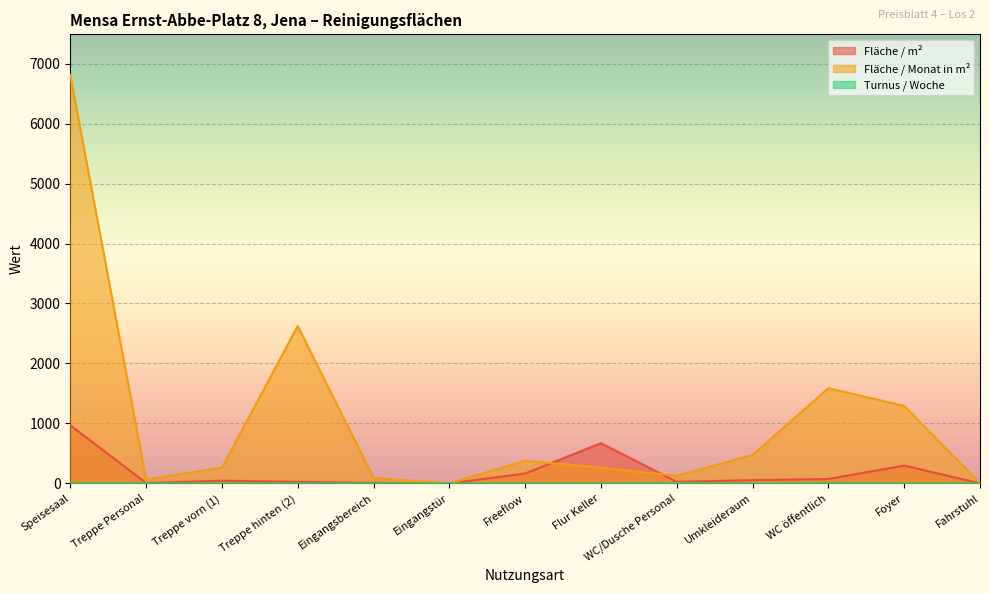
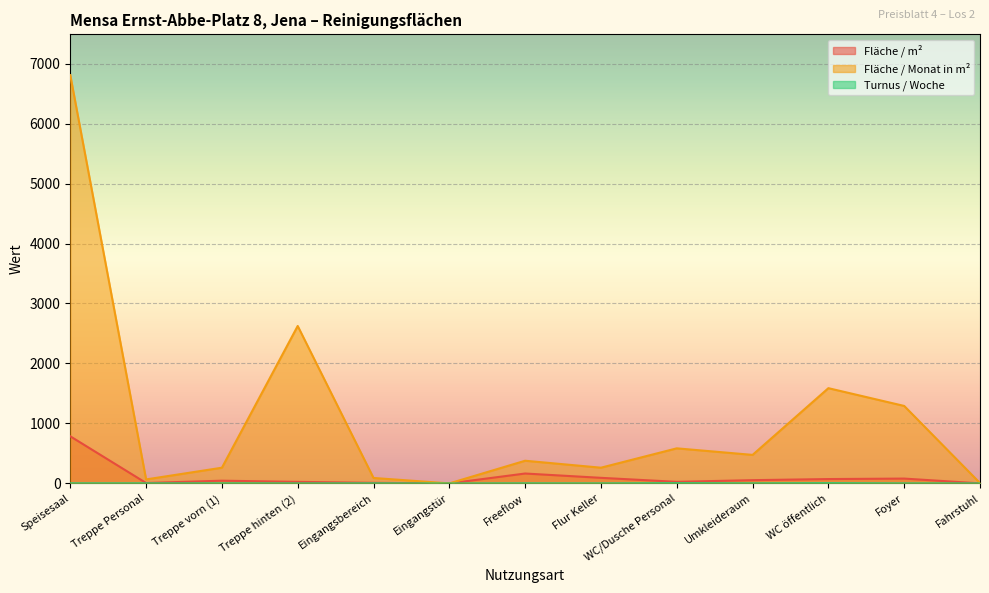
  {
    "Fläche / m²": {
-     "Speisesaal": 1000,
+     "Speisesaal": 800,
      "Treppe vorn (1)": 0,
      "Freeflow": 200,
-     "Flur Keller": 700,
+     "Flur Keller": 100,
      "Umkleideraum": 100,
      "WC öffentlich": 100,
-     "Foyer": 300
+     "Foyer": 100
    },
    "Fläche / Monat in m²": {
      "Speisesaal": 6800,
      "Treppe Personal": 100,
      "Treppe vorn (1)": 300,
      "Treppe hinten (2)": 2600,
      "Eingangsbereich": 100,
      "Freeflow": 400,
      "Flur Keller": 300,
-     "WC/Dusche Personal": 100,
+     "WC/Dusche Personal": 600,
      "Umkleideraum": 500,
      "WC öffentlich": 1600,
      "Foyer": 1300
    },
    "Turnus / Woche": {
      "Speisesaal": 0,
      "Treppe vorn (1)": 0,
      "Freeflow": 0,
      "Flur Keller": 0,
      "Umkleideraum": 0,
      "WC öffentlich": 0,
      "Foyer": 0
    }
  }
